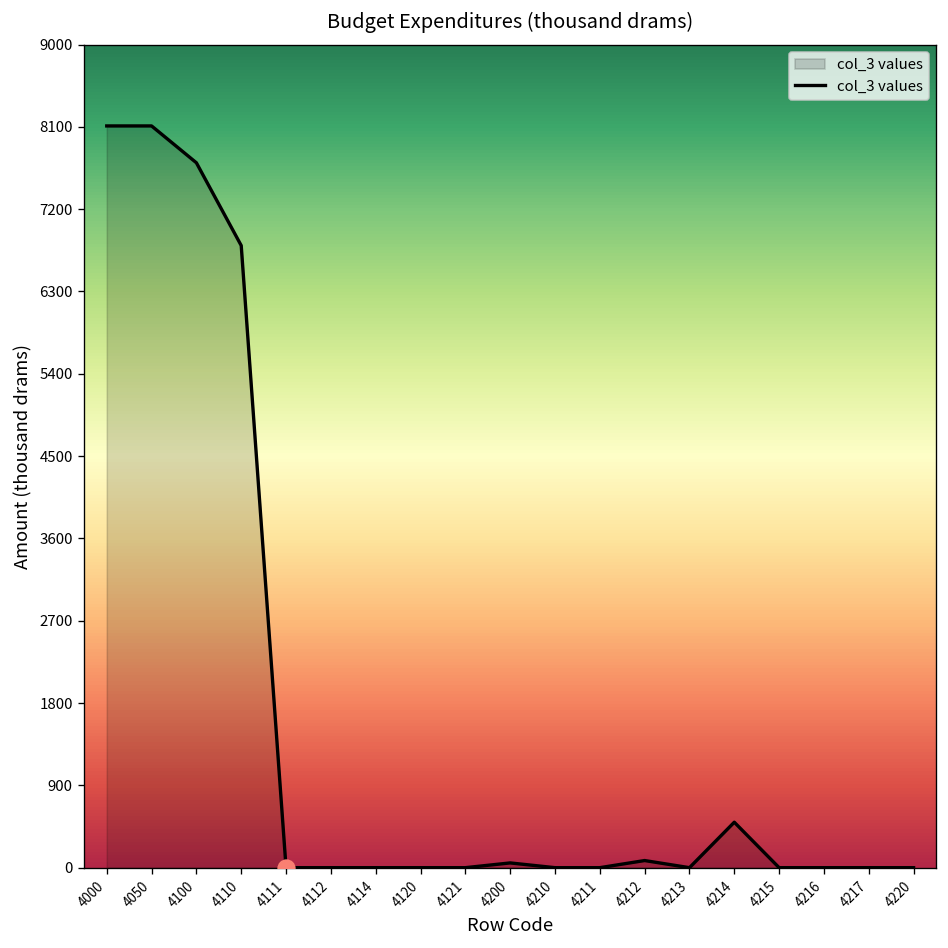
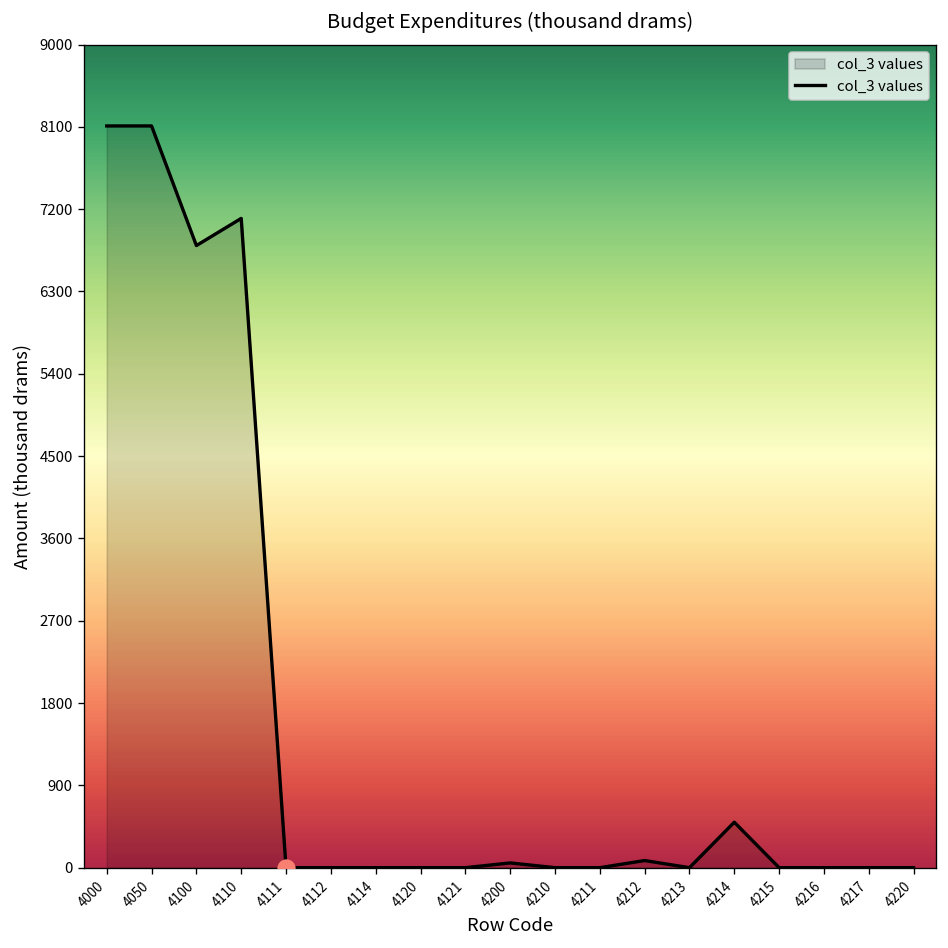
  {
    "col_3 values": {
      "4000": 8100,
      "4050": 8100,
-     "4100": 7700,
-     "4110": 6800,
+     "4100": 6800,
+     "4110": 7100,
      "4112": 0,
      "4114": 0,
      "4120": 0,
      "4121": 0,
      "4200": 100,
      "4210": 0,
      "4211": 0,
      "4212": 100,
      "4213": 0,
      "4214": 500,
      "4215": 0,
      "4216": 0,
      "4217": 0,
      "4220": 0
    }
  }
